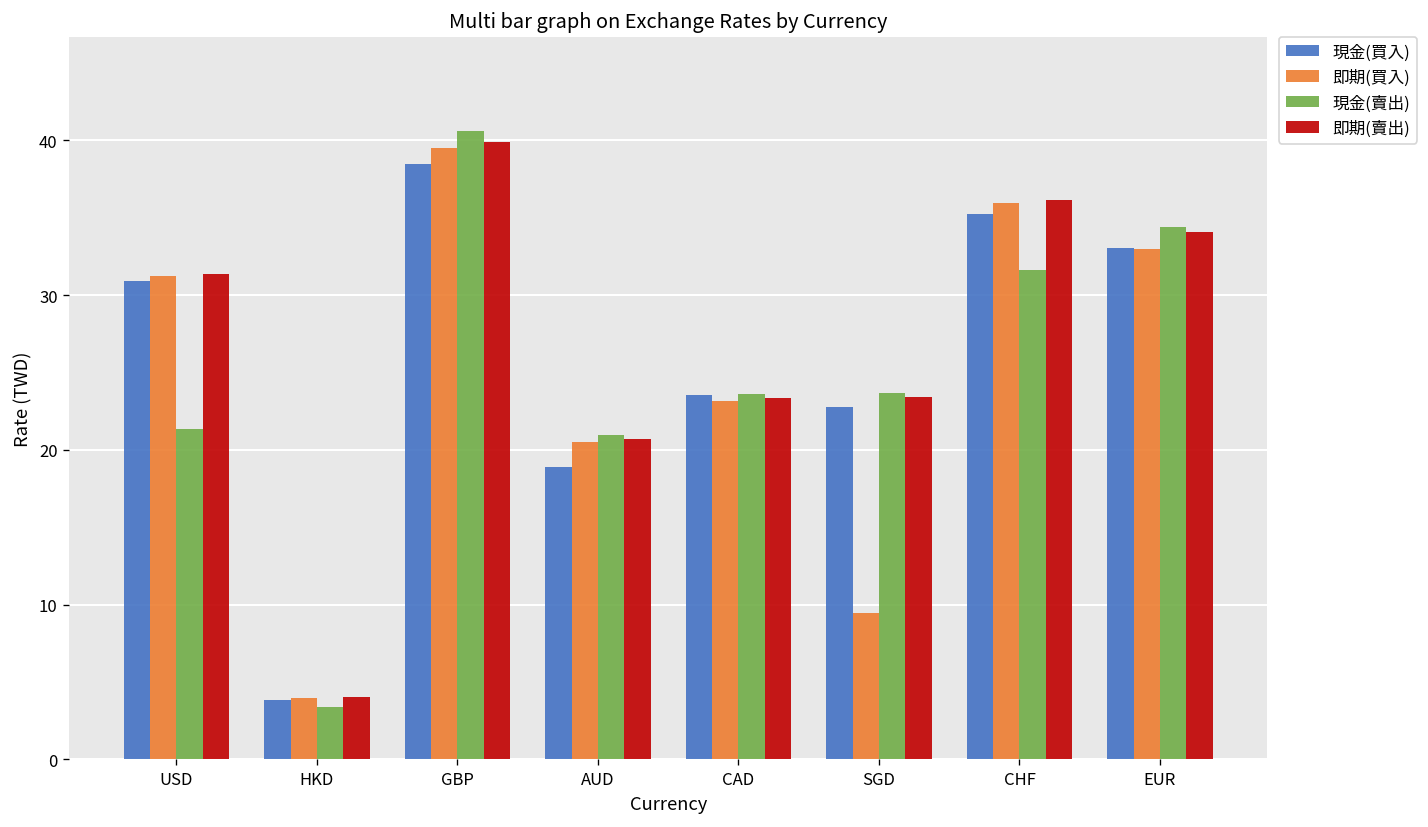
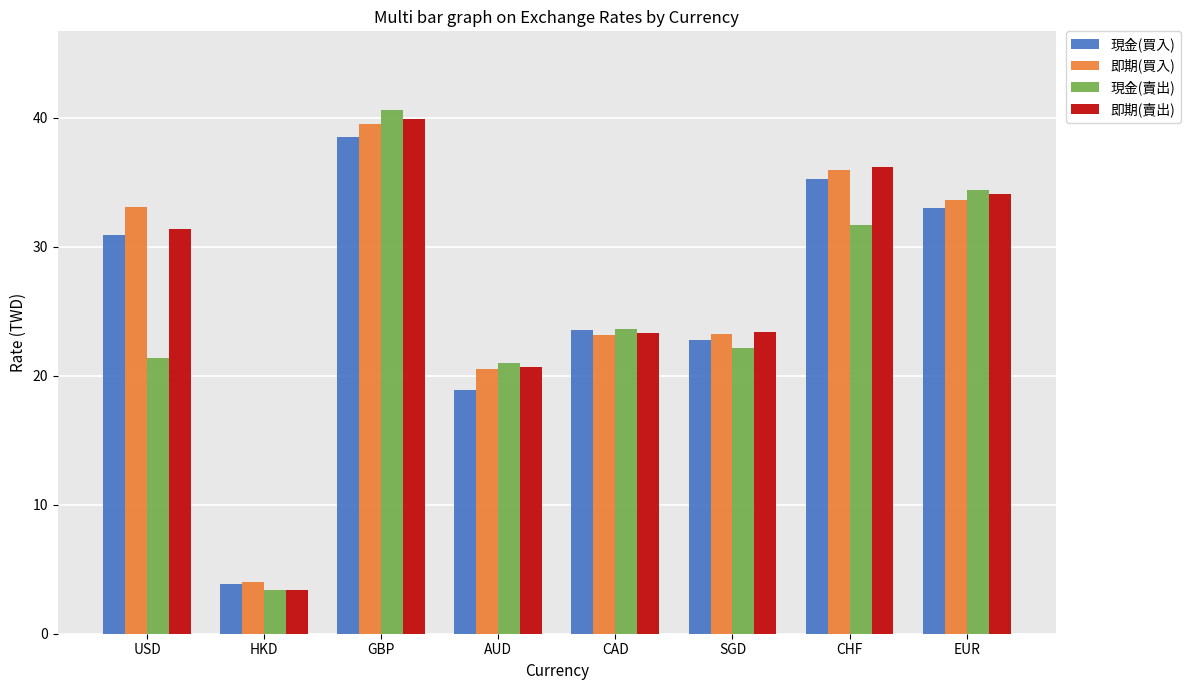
  {
    "現金(買入)": {
      "USD": 30.9,
      "HKD": 3.8,
      "GBP": 38.5,
      "AUD": 18.9,
      "CAD": 23.5,
      "SGD": 22.8,
      "CHF": 35.2,
      "EUR": 33.0
    },
    "即期(買入)": {
-     "USD": 31.2,
+     "USD": 33.1,
      "HKD": 4.0,
      "GBP": 39.5,
      "AUD": 20.5,
      "CAD": 23.1,
-     "SGD": 9.5,
+     "SGD": 23.2,
      "CHF": 35.9,
-     "EUR": 33.0
+     "EUR": 33.7
    },
    "現金(賣出)": {
      "USD": 21.4,
      "HKD": 3.4,
      "GBP": 40.6,
      "AUD": 21.0,
      "CAD": 23.6,
-     "SGD": 23.7,
+     "SGD": 22.1,
      "CHF": 31.7,
      "EUR": 34.4
    },
    "即期(賣出)": {
      "USD": 31.3,
-     "HKD": 4.0,
+     "HKD": 3.4,
      "GBP": 39.9,
      "AUD": 20.7,
      "CAD": 23.3,
      "SGD": 23.4,
      "CHF": 36.2,
      "EUR": 34.1
    }
  }
